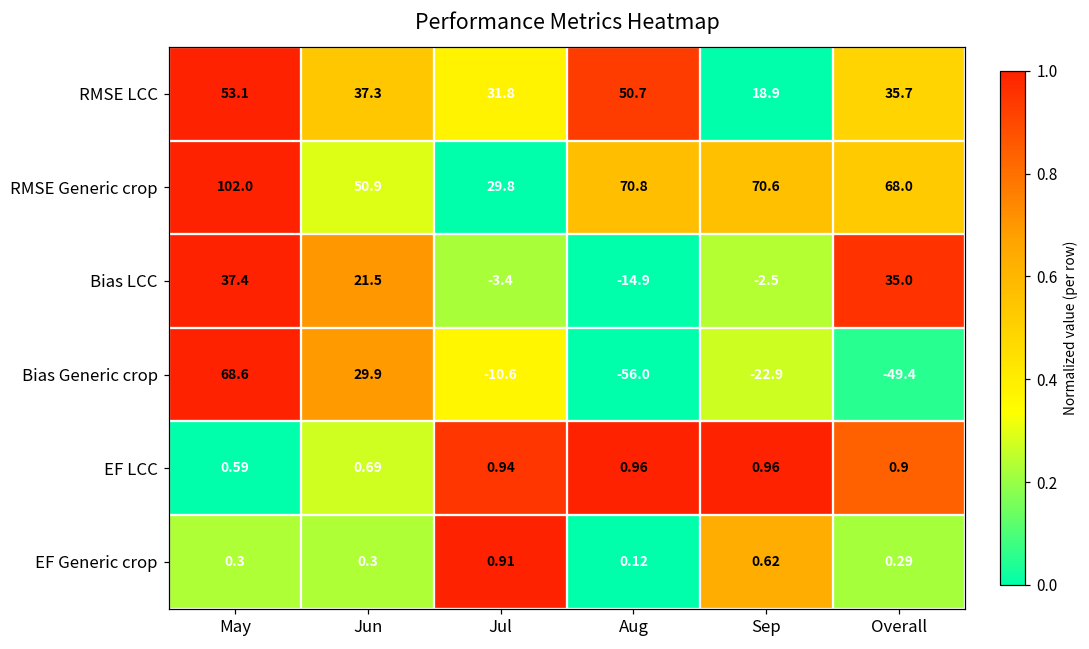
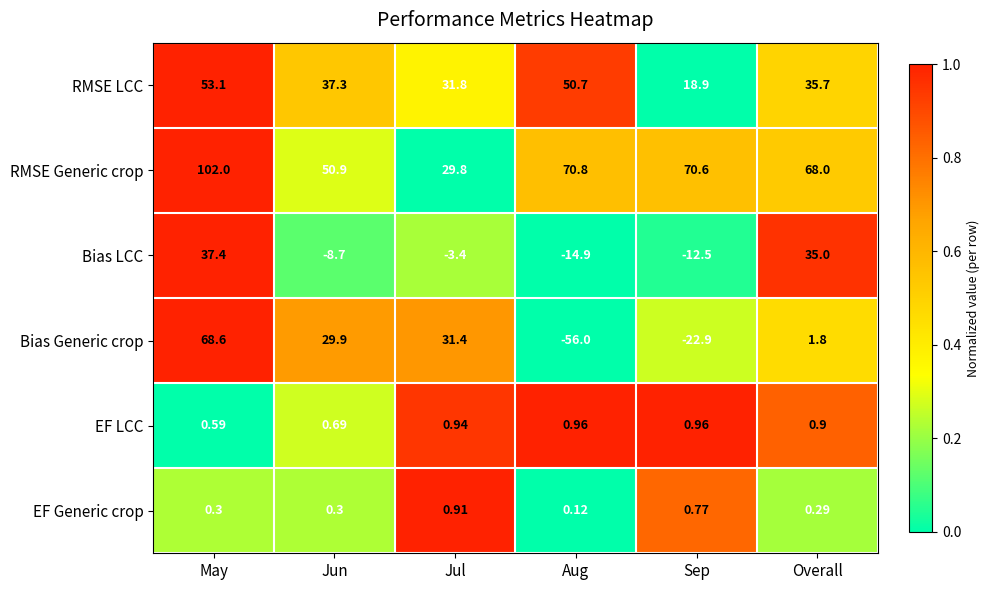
  {
    "RMSE LCC": {
      "May": 53.1,
      "Jun": 37.3,
      "Jul": 31.8,
      "Aug": 50.7,
      "Sep": 18.9,
      "Overall": 35.7
    },
    "RMSE Generic crop": {
      "May": 102.0,
      "Jun": 50.9,
      "Jul": 29.8,
      "Aug": 70.8,
      "Sep": 70.6,
      "Overall": 68.0
    },
    "Bias LCC": {
      "May": 37.4,
-     "Jun": 21.5,
+     "Jun": -8.7,
      "Jul": -3.4,
      "Aug": -14.9,
-     "Sep": -2.5,
+     "Sep": -12.5,
      "Overall": 35.0
    },
    "Bias Generic crop": {
      "May": 68.6,
      "Jun": 29.9,
-     "Jul": -10.6,
+     "Jul": 31.4,
      "Aug": -56.0,
      "Sep": -22.9,
-     "Overall": -49.4
+     "Overall": 1.8
    },
    "EF LCC": {
      "May": 0.59,
      "Jun": 0.69,
      "Jul": 0.94,
      "Aug": 0.96,
      "Sep": 0.96,
      "Overall": 0.9
    },
    "EF Generic crop": {
      "May": 0.3,
      "Jun": 0.3,
      "Jul": 0.91,
      "Aug": 0.12,
-     "Sep": 0.62,
+     "Sep": 0.77,
      "Overall": 0.29
    }
  }
